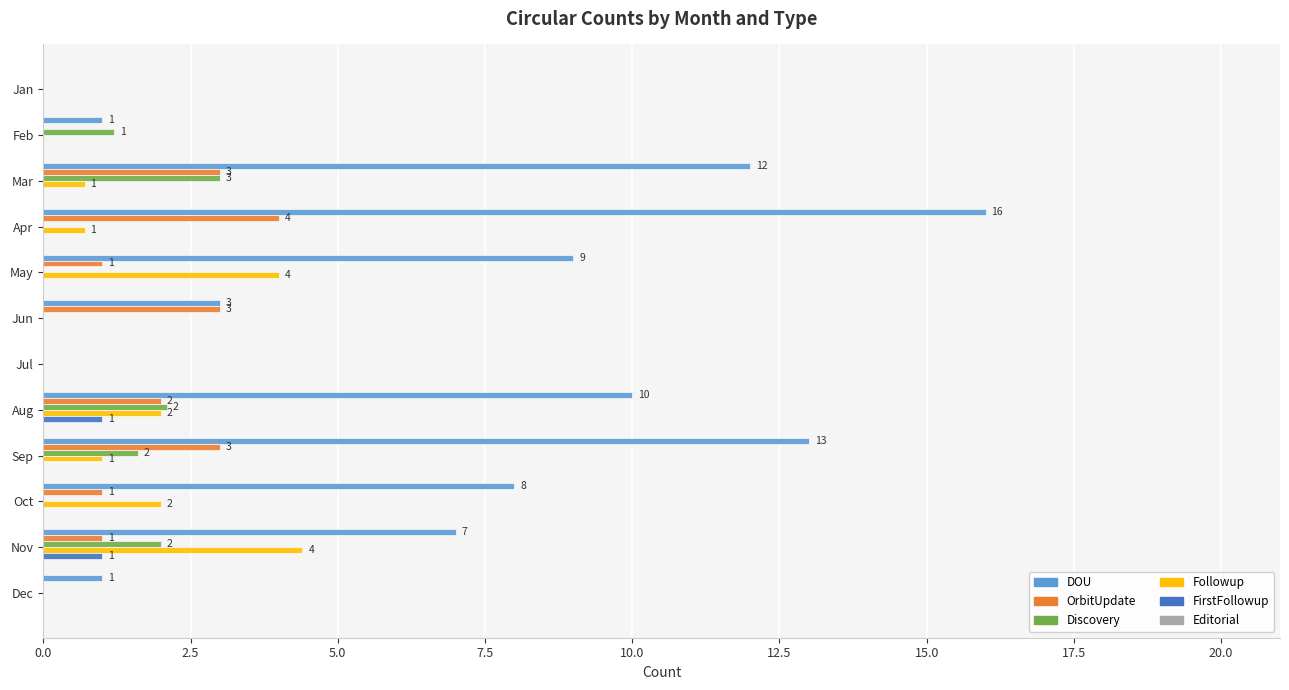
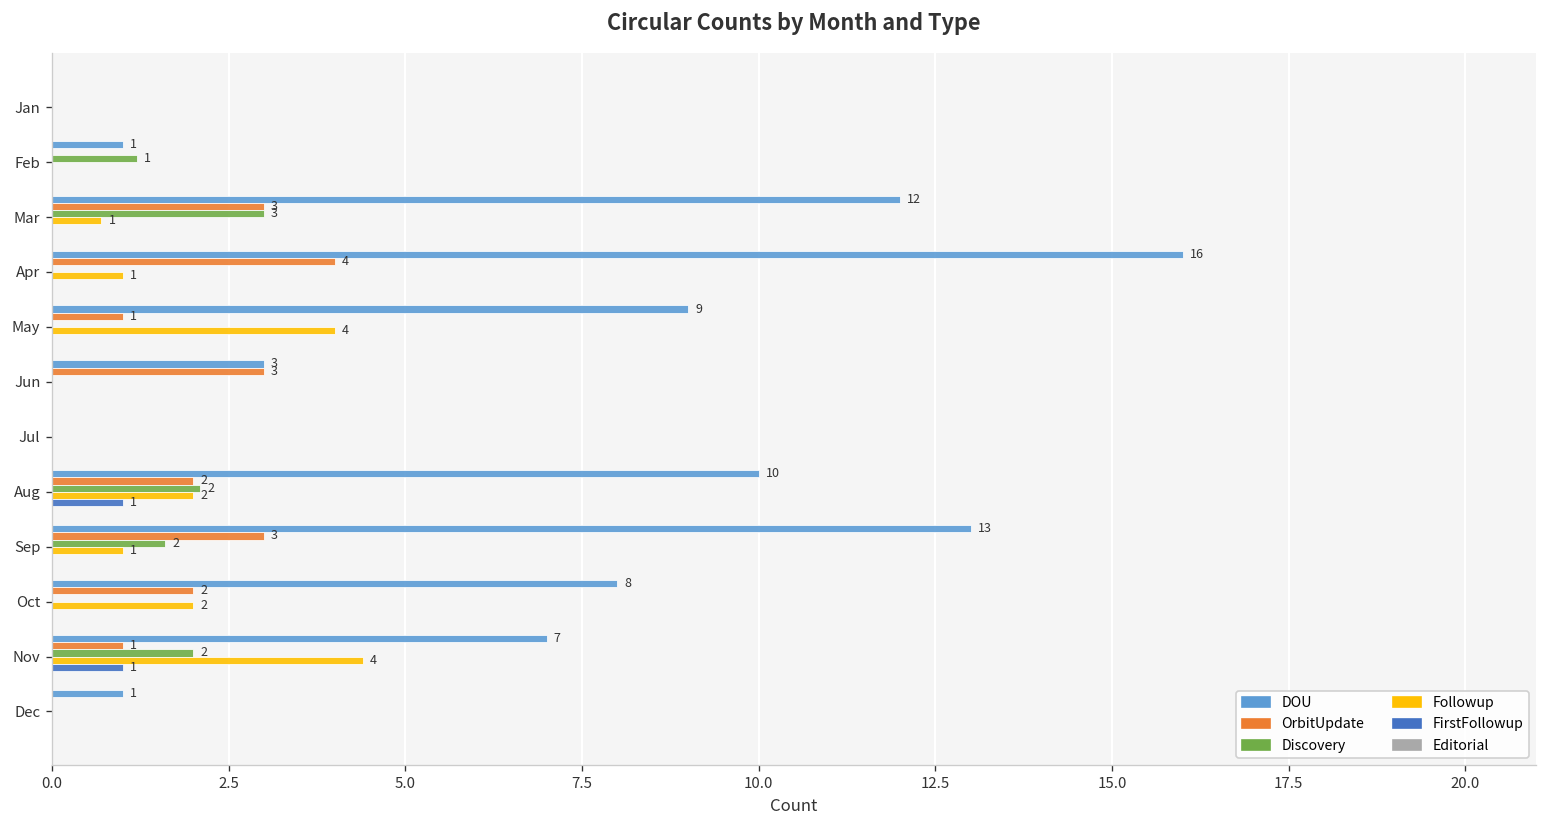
  {
    "OrbitUpdate": {
      "Apr": 4,
      "May": 1,
      "Sep": 3,
-     "Oct": 1,
+     "Oct": 2,
      "Nov": 1
    },
    "Discovery": {
      "Feb": 1,
      "Aug": 2,
      "Sep": 2,
      "Nov": 2
    },
    "Followup": {
      "Jan": 0.0,
      "Feb": 0.0,
-     "Apr": 0.7,
+     "Apr": 1.0,
      "Jun": 0.0,
      "Jul": 0.0,
      "Dec": 0.0
    },
    "Editorial": {
      "Jan": 0.0,
      "Feb": 0.0,
      "Mar": 0.0,
      "Apr": 0.0,
      "May": 0.0,
      "Jun": 0.0,
      "Jul": 0.0,
      "Aug": 0.0,
      "Sep": 0.0,
      "Oct": 0.0,
      "Nov": 0.0,
      "Dec": 0.0
    }
  }
